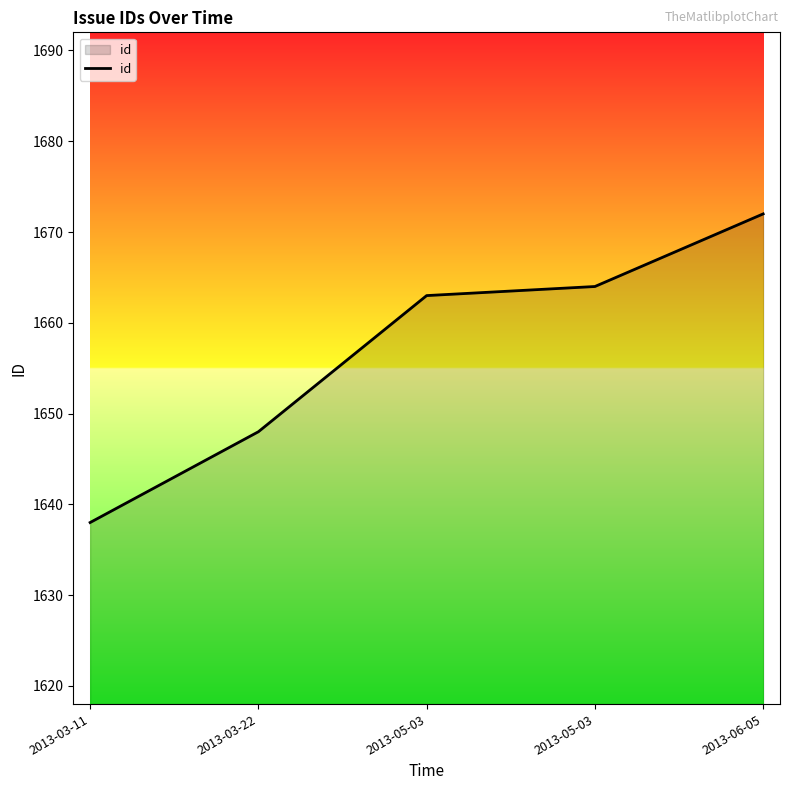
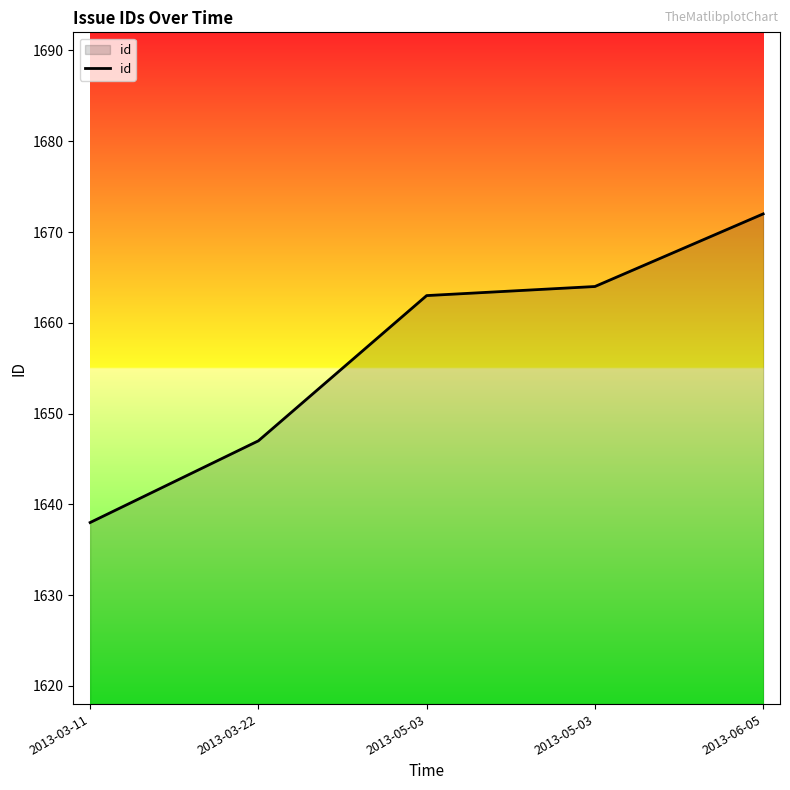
  {
    "2013-03-11": 1638,
-   "2013-03-22": 1648,
+   "2013-03-22": 1647,
    "2013-06-05": 1672
  }
